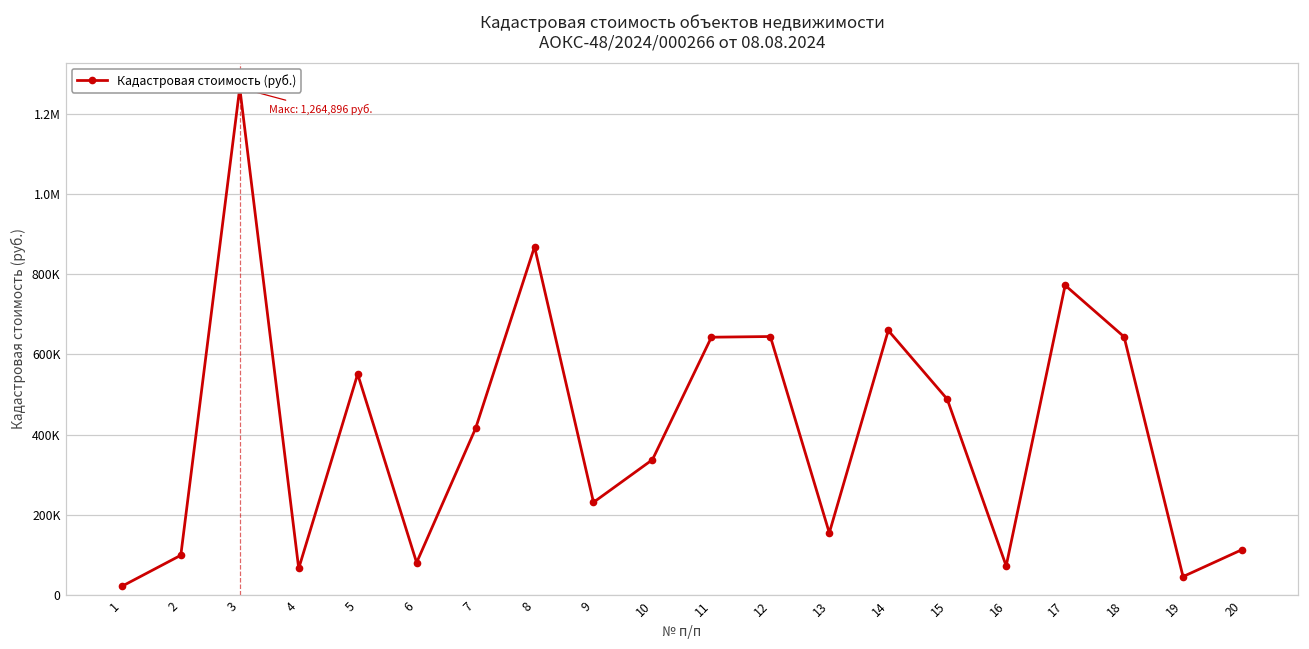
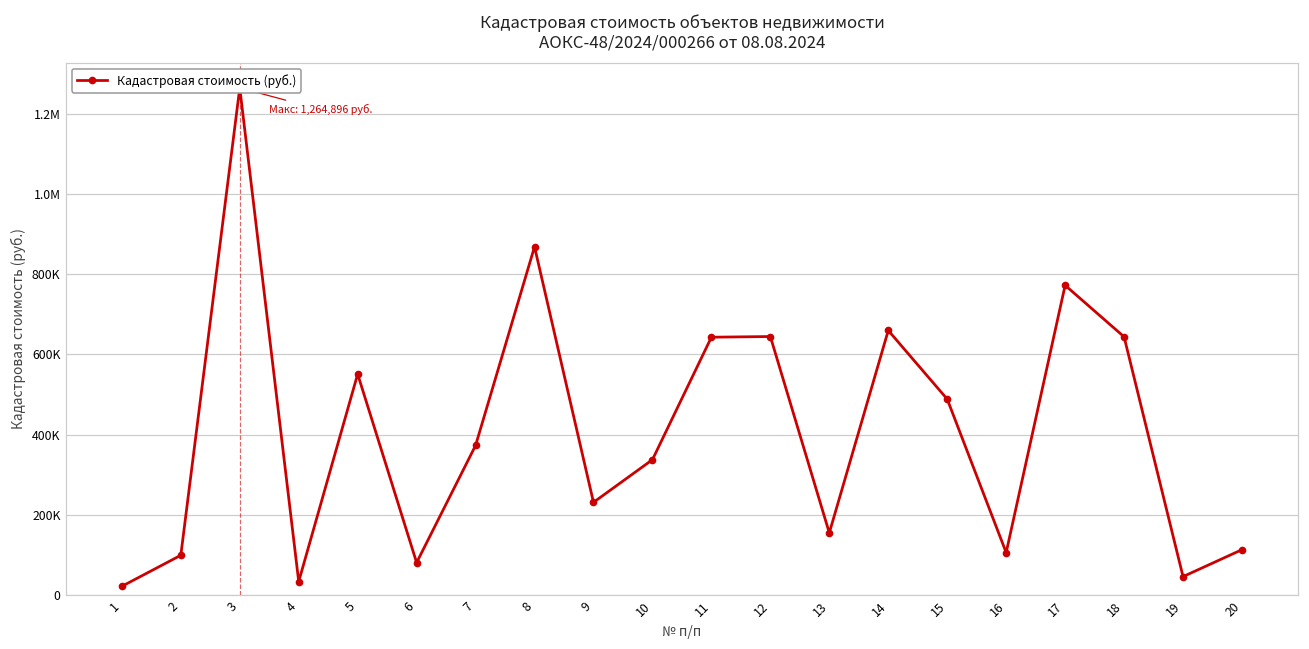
  {
    "1": 20000,
    "2": 100000,
-   "4": 70000,
+   "4": 30000,
    "5": 550000,
    "6": 80000,
-   "7": 420000,
+   "7": 370000,
    "8": 870000,
    "9": 230000,
    "10": 340000,
    "11": 640000,
    "12": 640000,
    "13": 150000,
    "14": 660000,
    "15": 490000,
-   "16": 70000,
+   "16": 110000,
    "17": 770000,
    "18": 640000,
    "19": 50000,
    "20": 110000
  }
